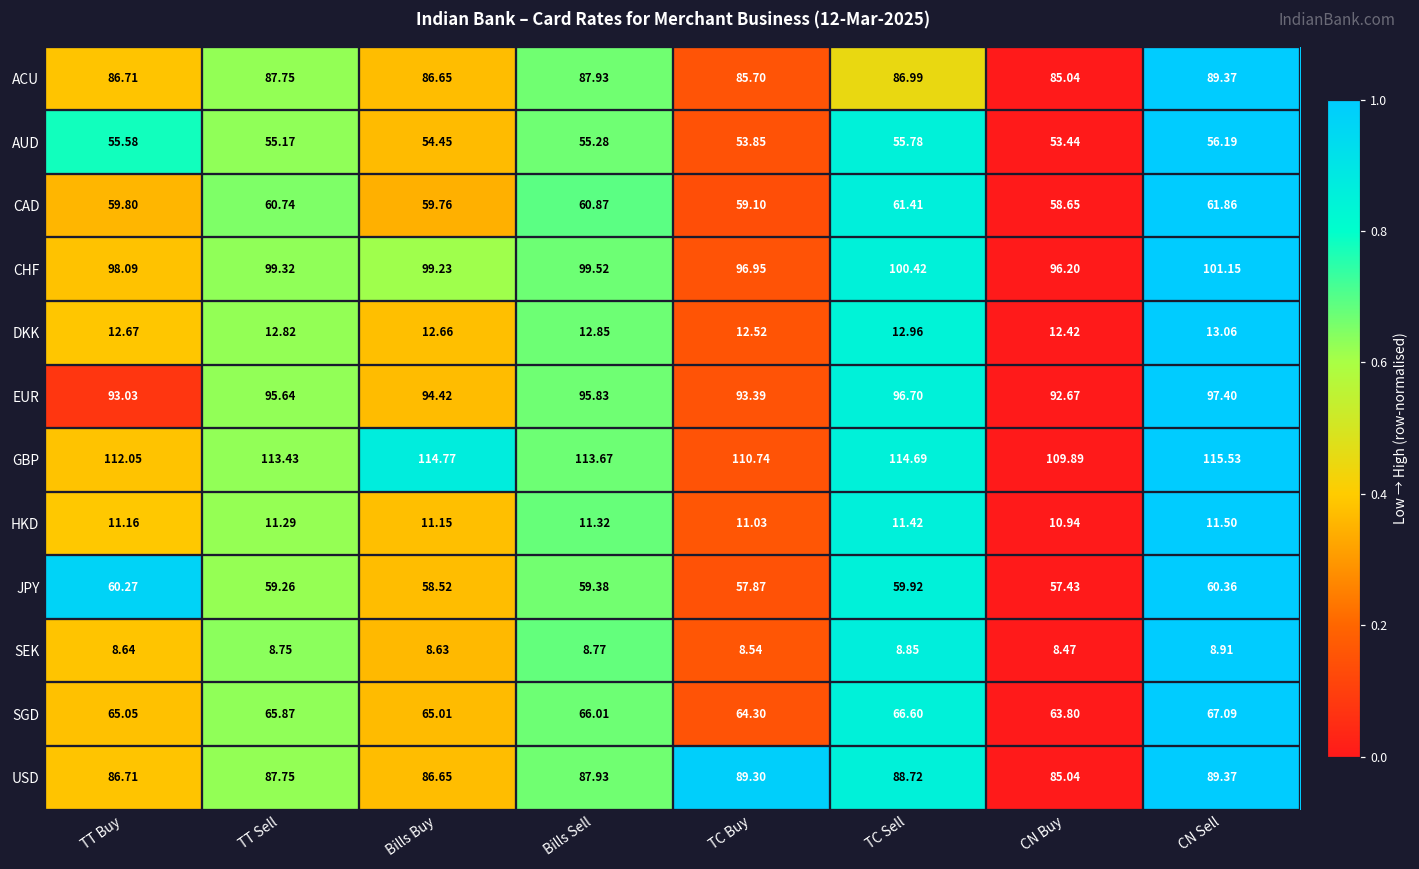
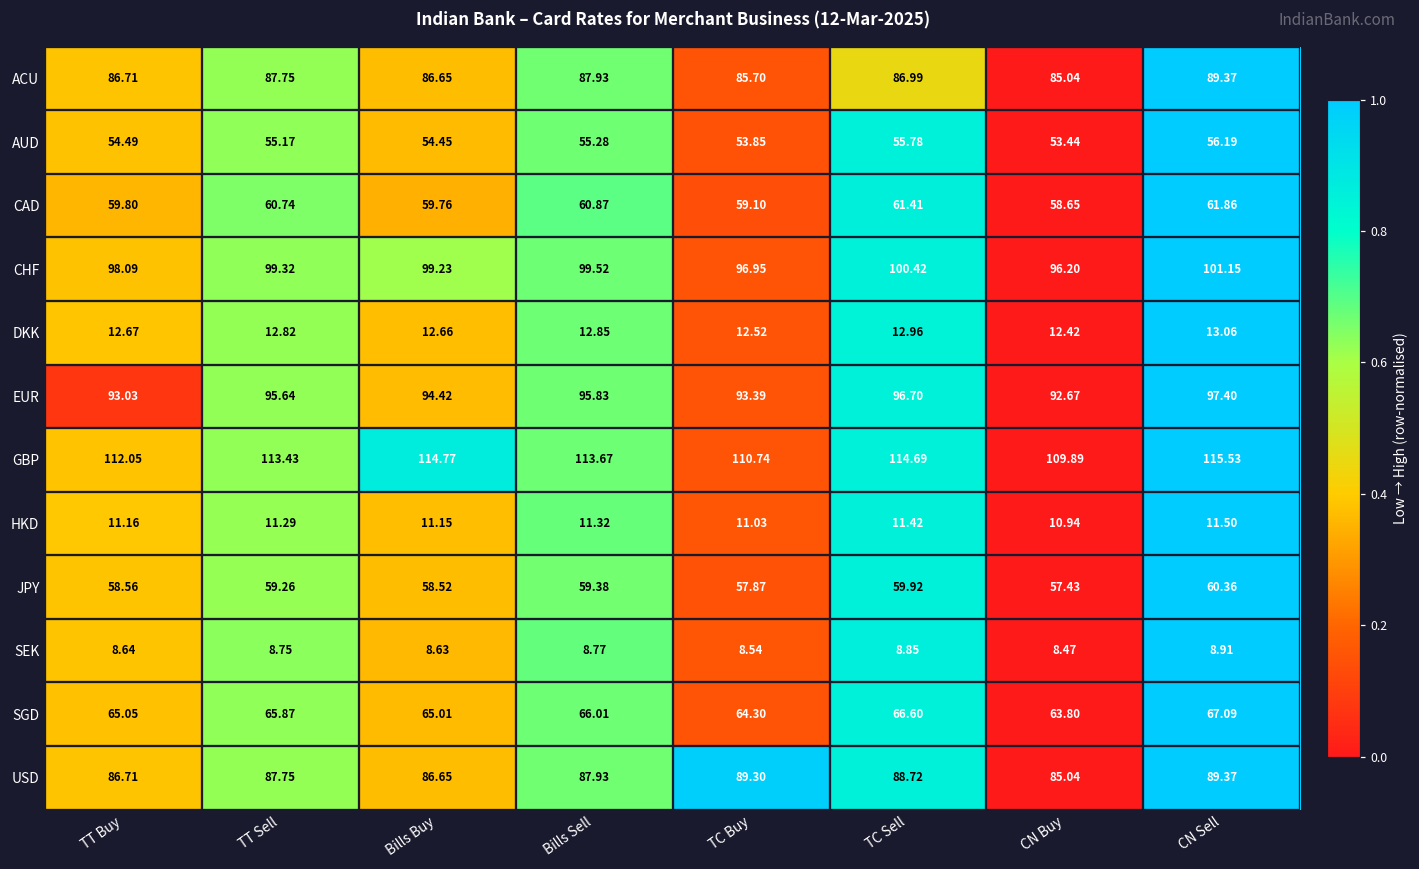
  {
    "ACU": {
      "TT Buy": 86.71,
      "TT Sell": 87.75,
      "Bills Buy": 86.65,
      "Bills Sell": 87.93,
      "TC Buy": 85.70,
      "TC Sell": 86.99,
      "CN Buy": 85.04,
      "CN Sell": 89.37
    },
    "AUD": {
-     "TT Buy": 55.58,
+     "TT Buy": 54.49,
      "TT Sell": 55.17,
      "Bills Buy": 54.45,
      "Bills Sell": 55.28,
      "TC Buy": 53.85,
      "TC Sell": 55.78,
      "CN Buy": 53.44,
      "CN Sell": 56.19
    },
    "CAD": {
      "TT Buy": 59.80,
      "TT Sell": 60.74,
      "Bills Buy": 59.76,
      "Bills Sell": 60.87,
      "TC Buy": 59.10,
      "TC Sell": 61.41,
      "CN Buy": 58.65,
      "CN Sell": 61.86
    },
    "CHF": {
      "TT Buy": 98.09,
      "TT Sell": 99.32,
      "Bills Buy": 99.23,
      "Bills Sell": 99.52,
      "TC Buy": 96.95,
      "TC Sell": 100.42,
      "CN Buy": 96.20,
      "CN Sell": 101.15
    },
    "DKK": {
      "TT Buy": 12.67,
      "TT Sell": 12.82,
      "Bills Buy": 12.66,
      "Bills Sell": 12.85,
      "TC Buy": 12.52,
      "TC Sell": 12.96,
      "CN Buy": 12.42,
      "CN Sell": 13.06
    },
    "EUR": {
      "TT Buy": 93.03,
      "TT Sell": 95.64,
      "Bills Buy": 94.42,
      "Bills Sell": 95.83,
      "TC Buy": 93.39,
      "TC Sell": 96.70,
      "CN Buy": 92.67,
      "CN Sell": 97.40
    },
    "GBP": {
      "TT Buy": 112.05,
      "TT Sell": 113.43,
      "Bills Buy": 114.77,
      "Bills Sell": 113.67,
      "TC Buy": 110.74,
      "TC Sell": 114.69,
      "CN Buy": 109.89,
      "CN Sell": 115.53
    },
    "HKD": {
      "TT Buy": 11.16,
      "TT Sell": 11.29,
      "Bills Buy": 11.15,
      "Bills Sell": 11.32,
      "TC Buy": 11.03,
      "TC Sell": 11.42,
      "CN Buy": 10.94,
      "CN Sell": 11.50
    },
    "JPY": {
-     "TT Buy": 60.27,
+     "TT Buy": 58.56,
      "TT Sell": 59.26,
      "Bills Buy": 58.52,
      "Bills Sell": 59.38,
      "TC Buy": 57.87,
      "TC Sell": 59.92,
      "CN Buy": 57.43,
      "CN Sell": 60.36
    },
    "SEK": {
      "TT Buy": 8.64,
      "TT Sell": 8.75,
      "Bills Buy": 8.63,
      "Bills Sell": 8.77,
      "TC Buy": 8.54,
      "TC Sell": 8.85,
      "CN Buy": 8.47,
      "CN Sell": 8.91
    },
    "SGD": {
      "TT Buy": 65.05,
      "TT Sell": 65.87,
      "Bills Buy": 65.01,
      "Bills Sell": 66.01,
      "TC Buy": 64.30,
      "TC Sell": 66.60,
      "CN Buy": 63.80,
      "CN Sell": 67.09
    },
    "USD": {
      "TT Buy": 86.71,
      "TT Sell": 87.75,
      "Bills Buy": 86.65,
      "Bills Sell": 87.93,
      "TC Buy": 89.30,
      "TC Sell": 88.72,
      "CN Buy": 85.04,
      "CN Sell": 89.37
    }
  }
